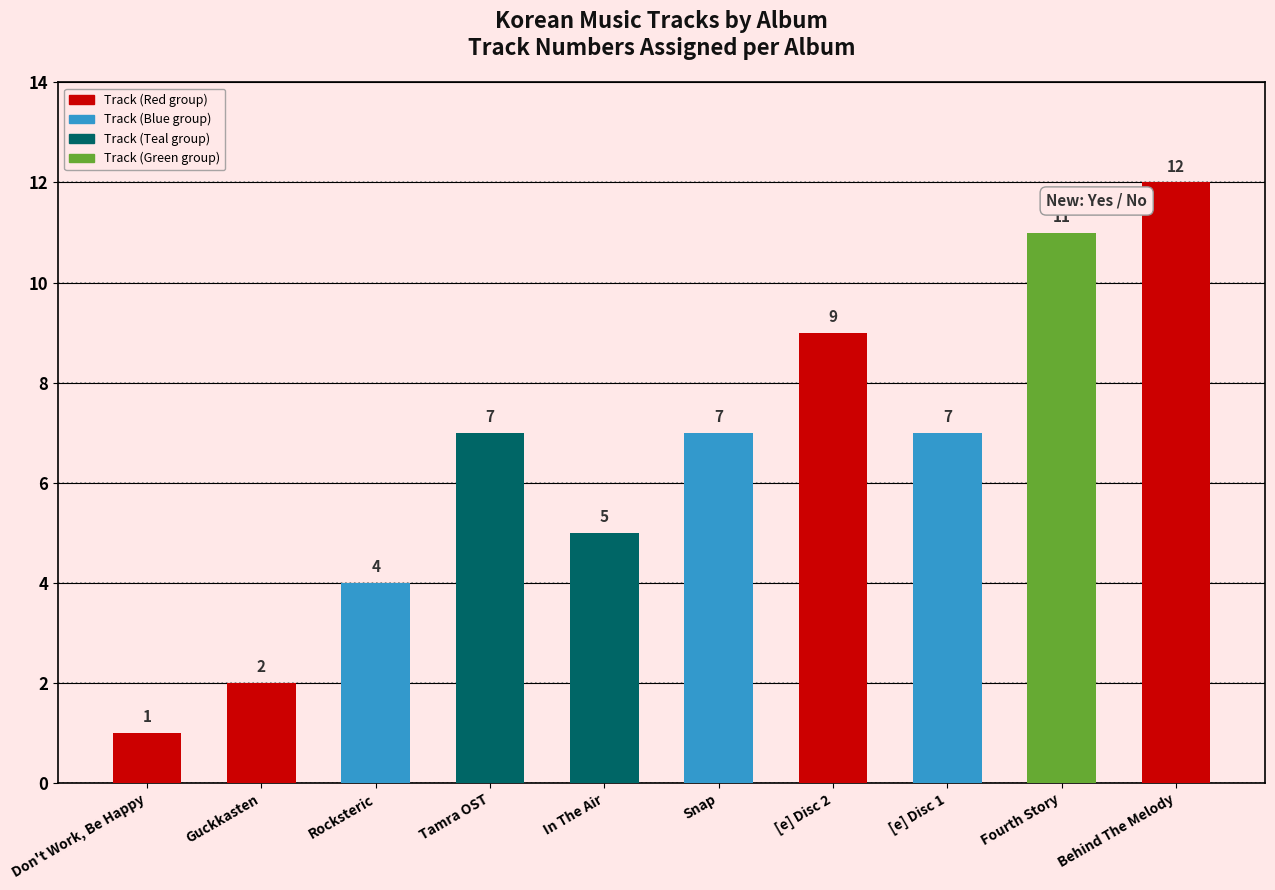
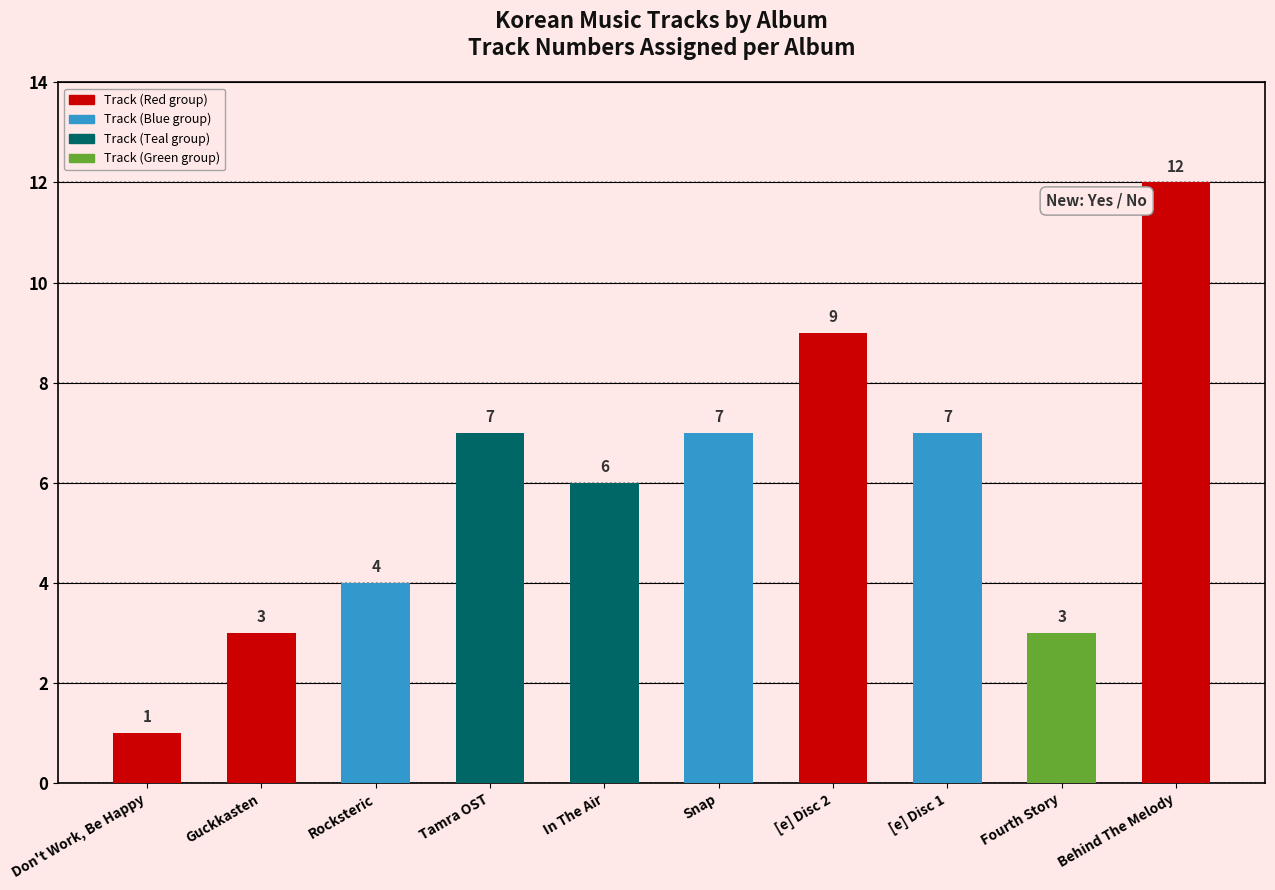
  {
    "Don't Work, Be Happy": 1,
-   "Guckkasten": 2,
+   "Guckkasten": 3,
    "Rocksteric": 4,
    "Tamra OST": 7,
-   "In The Air": 5,
+   "In The Air": 6,
    "Snap": 7,
    "[e] Disc 2": 9,
    "[e] Disc 1": 7,
-   "Fourth Story": 11,
+   "Fourth Story": 3,
    "Behind The Melody": 12
  }
